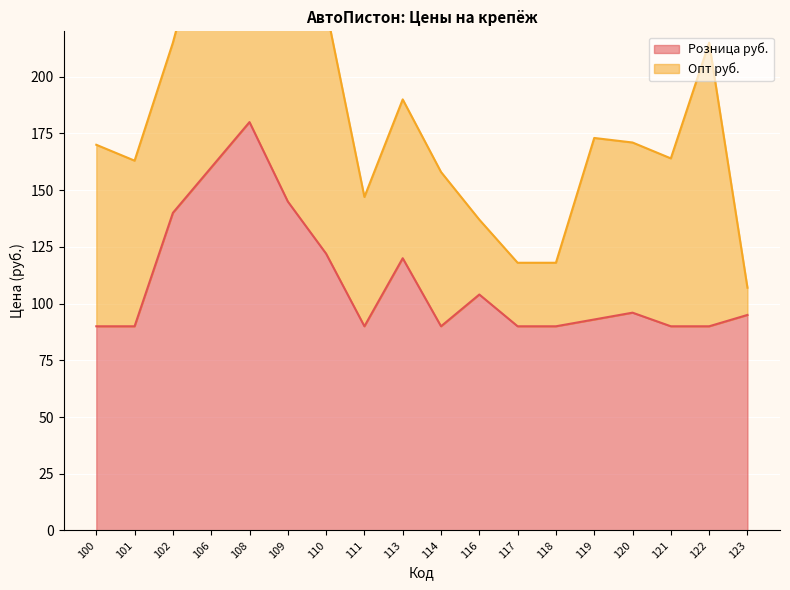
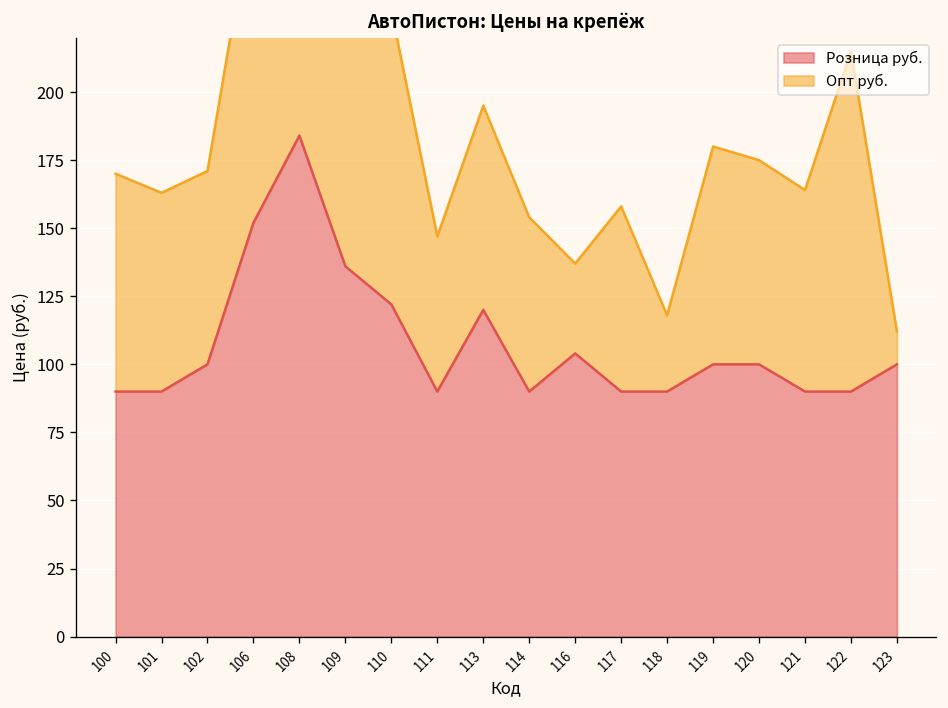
  {
    "Розница руб.": {
      "100": 90,
      "101": 90,
-     "102": 140,
-     "106": 160,
-     "108": 180,
-     "109": 145,
+     "102": 100,
+     "106": 152,
+     "108": 184,
+     "109": 136,
      "110": 122,
      "111": 90,
      "113": 120,
      "114": 90,
      "116": 104,
      "117": 90,
      "118": 90,
-     "119": 93,
-     "120": 96,
+     "119": 100,
+     "120": 100,
      "121": 90,
      "122": 90,
-     "123": 95
+     "123": 100
    },
    "Опт руб.": {
      "100": 80,
      "101": 73,
-     "102": 75,
+     "102": 71,
      "111": 57,
-     "113": 70,
-     "114": 68,
+     "113": 75,
+     "114": 64,
      "116": 33,
-     "117": 28,
+     "117": 68,
      "118": 28,
      "119": 80,
      "120": 75,
      "121": 74,
      "123": 12
    }
  }
